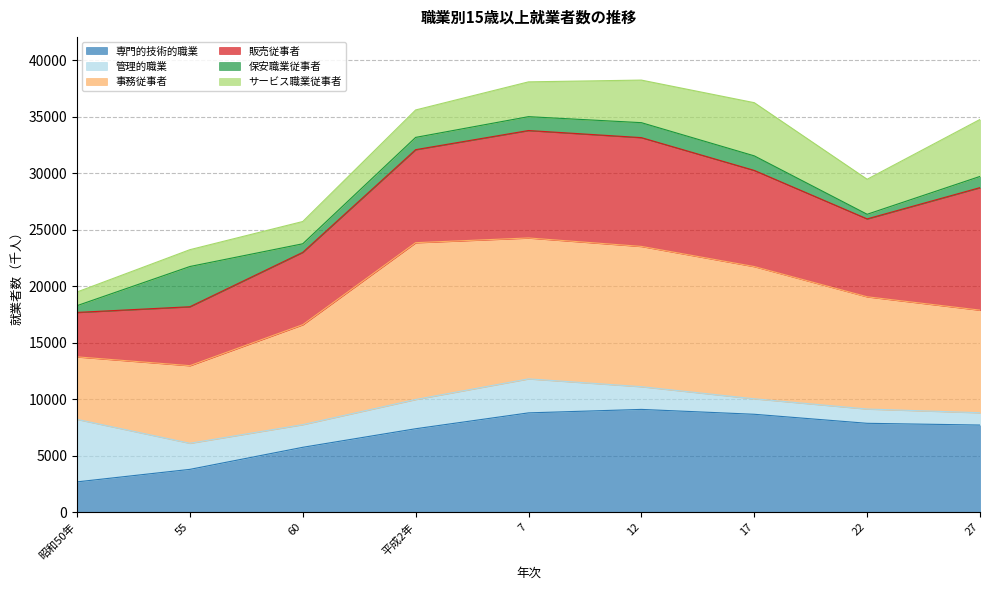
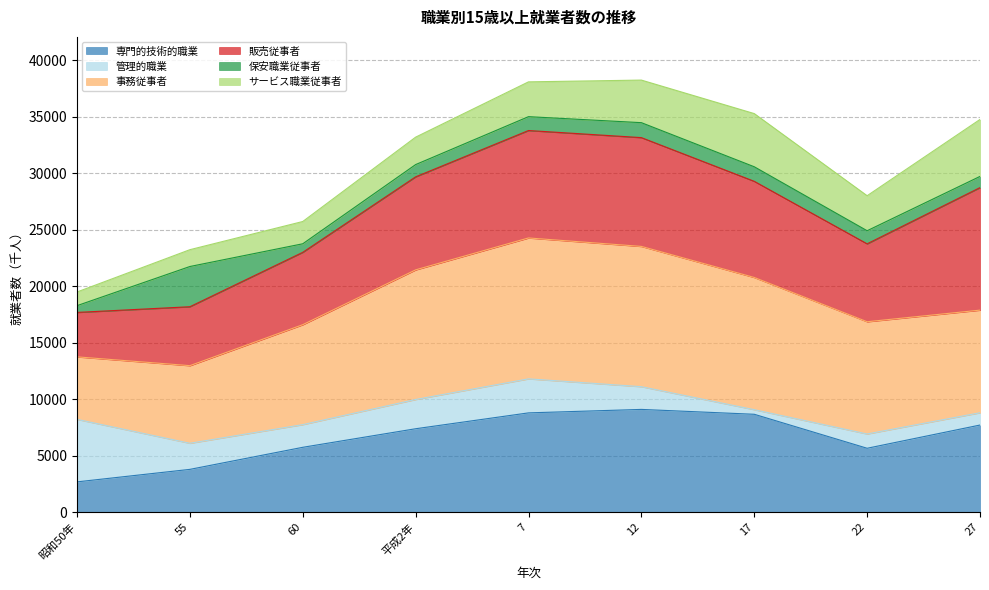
  {
    "専門的技術的職業": {
      "昭和50年": 2700,
      "55": 3800,
      "60": 5700,
      "平成2年": 7400,
      "7": 8800,
      "12": 9100,
      "17": 8700,
-     "22": 7900,
+     "22": 5700,
      "27": 7700
    },
    "管理的職業": {
      "昭和50年": 5500,
      "55": 2300,
      "60": 2000,
      "平成2年": 2600,
      "7": 3000,
      "12": 2000,
-     "17": 1400,
+     "17": 400,
      "22": 1300,
      "27": 1100
    },
    "事務従事者": {
      "昭和50年": 5500,
      "55": 6900,
      "60": 8900,
-     "平成2年": 13900,
+     "平成2年": 11500,
      "7": 12500,
      "12": 12400,
      "17": 11700,
      "22": 9900,
      "27": 9100
    },
    "販売従事者": {
      "昭和50年": 3900,
      "55": 5200,
      "60": 6400,
      "平成2年": 8200,
      "7": 9500,
      "12": 9600,
      "17": 8500,
      "22": 6900,
      "27": 10900
    },
    "保安職業従事者": {
      "昭和50年": 600,
      "55": 3600,
      "60": 800,
      "平成2年": 1100,
      "7": 1200,
      "12": 1300,
      "17": 1300,
-     "22": 400,
+     "22": 1200,
      "27": 1000
    },
    "サービス職業従事者": {
      "昭和50年": 1200,
      "55": 1500,
      "60": 2000,
      "平成2年": 2400,
      "7": 3100,
      "12": 3800,
      "17": 4700,
      "22": 3100,
      "27": 5000
    }
  }
